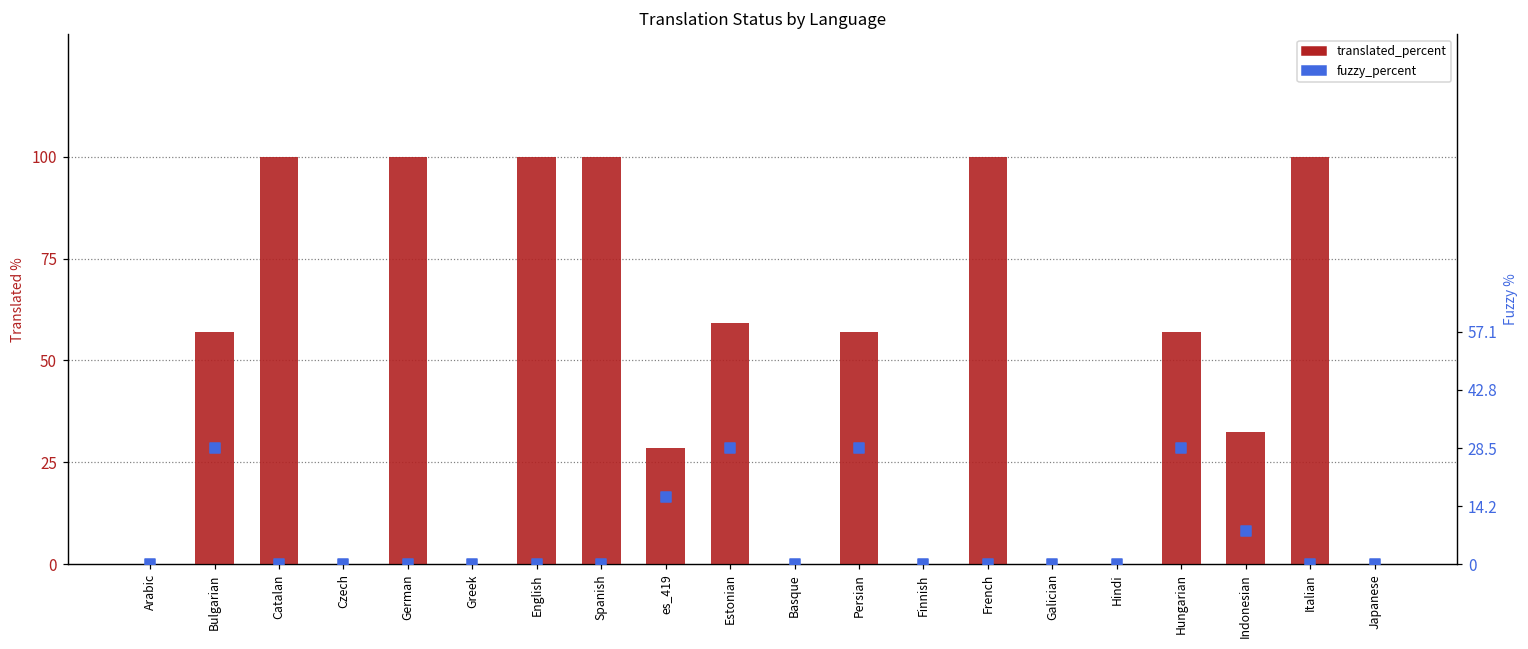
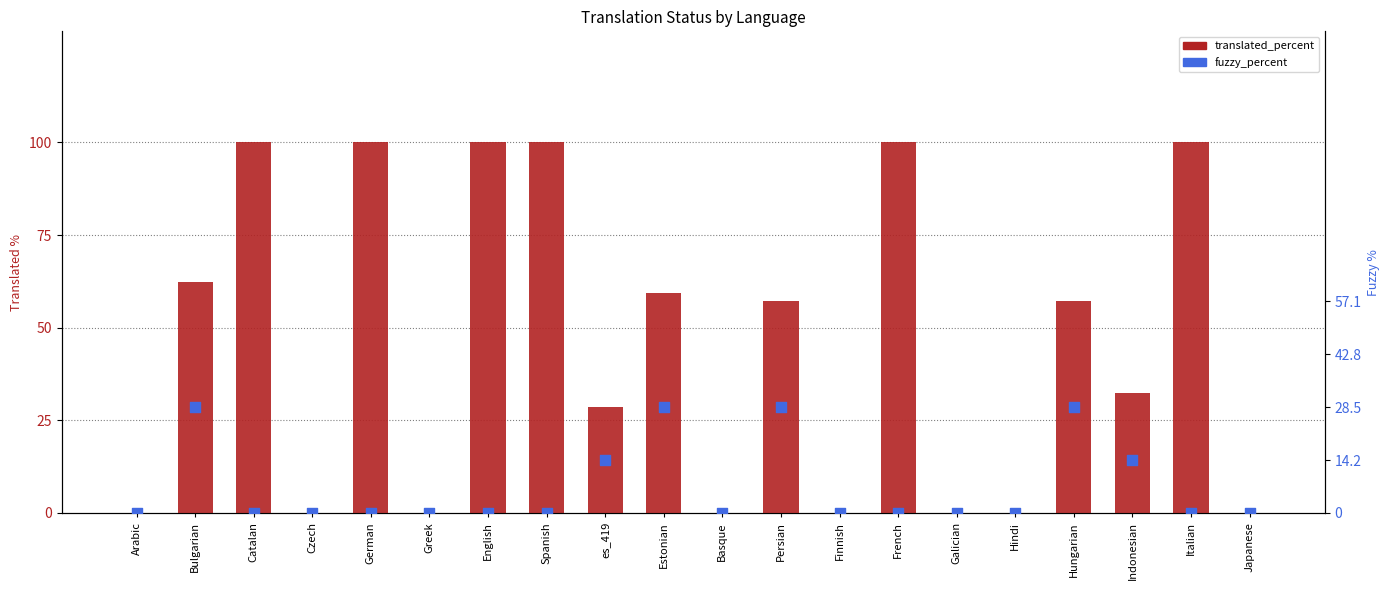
  {
    "translated_percent": {
      "Arabic": 0,
-     "Bulgarian": 57,
+     "Bulgarian": 62,
      "Catalan": 100,
      "Czech": 0,
      "German": 100,
      "Greek": 0,
      "English": 100,
      "Spanish": 100,
      "es_419": 29,
      "Estonian": 59,
      "Basque": 0,
      "Persian": 57,
      "Finnish": 0,
      "French": 100,
      "Galician": 0,
      "Hindi": 0,
      "Hungarian": 57,
      "Indonesian": 32,
      "Italian": 100,
      "Japanese": 0
    },
    "fuzzy_percent": {
-     "es_419": 16,
-     "Indonesian": 8
+     "es_419": 14,
+     "Indonesian": 14
    }
  }
